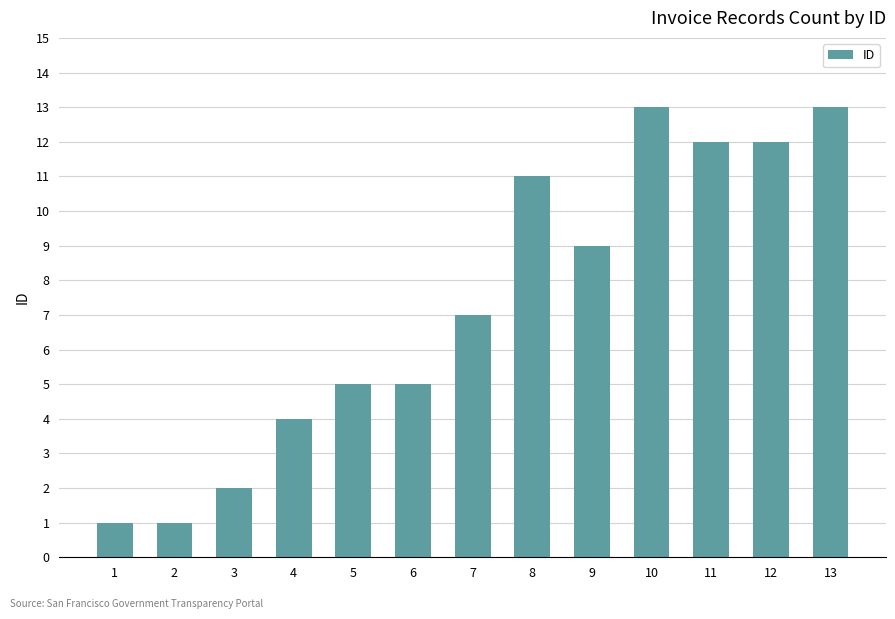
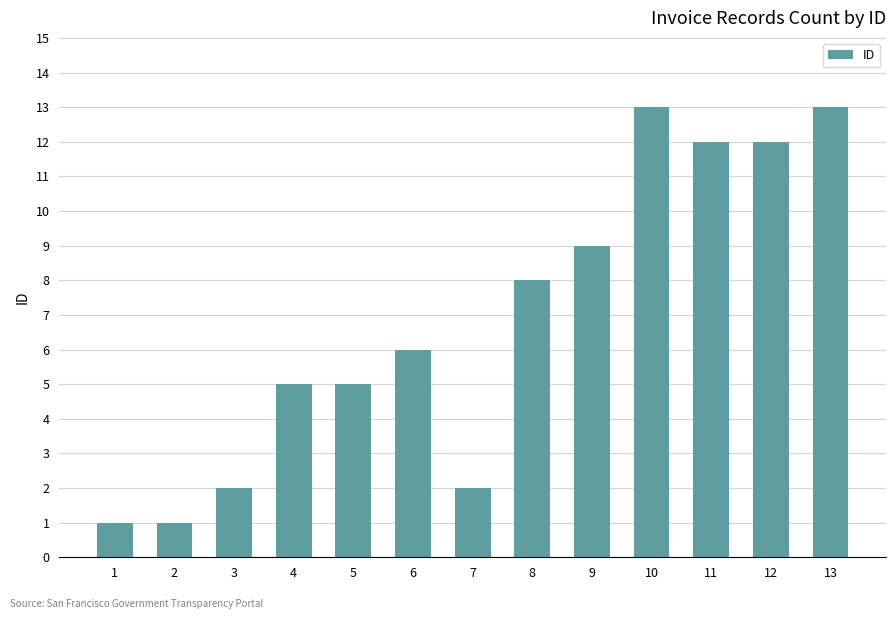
  {
    "1": 1,
    "2": 1,
    "3": 2,
-   "4": 4,
+   "4": 5,
    "5": 5,
-   "6": 5,
-   "7": 7,
-   "8": 11,
+   "6": 6,
+   "7": 2,
+   "8": 8,
    "9": 9,
    "10": 13,
    "11": 12,
    "12": 12,
    "13": 13
  }
